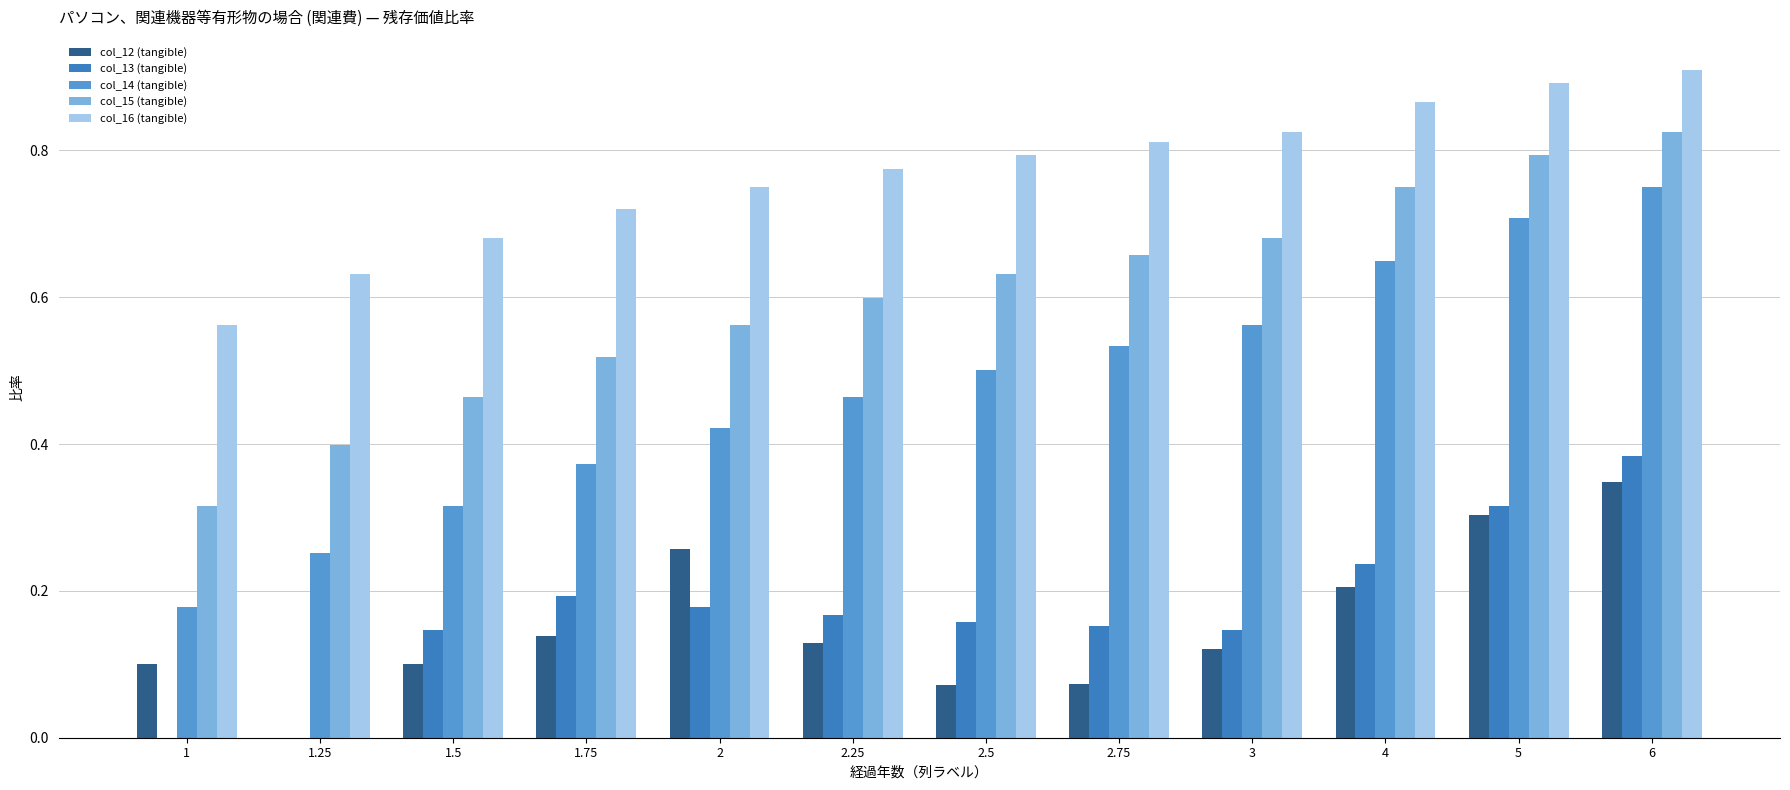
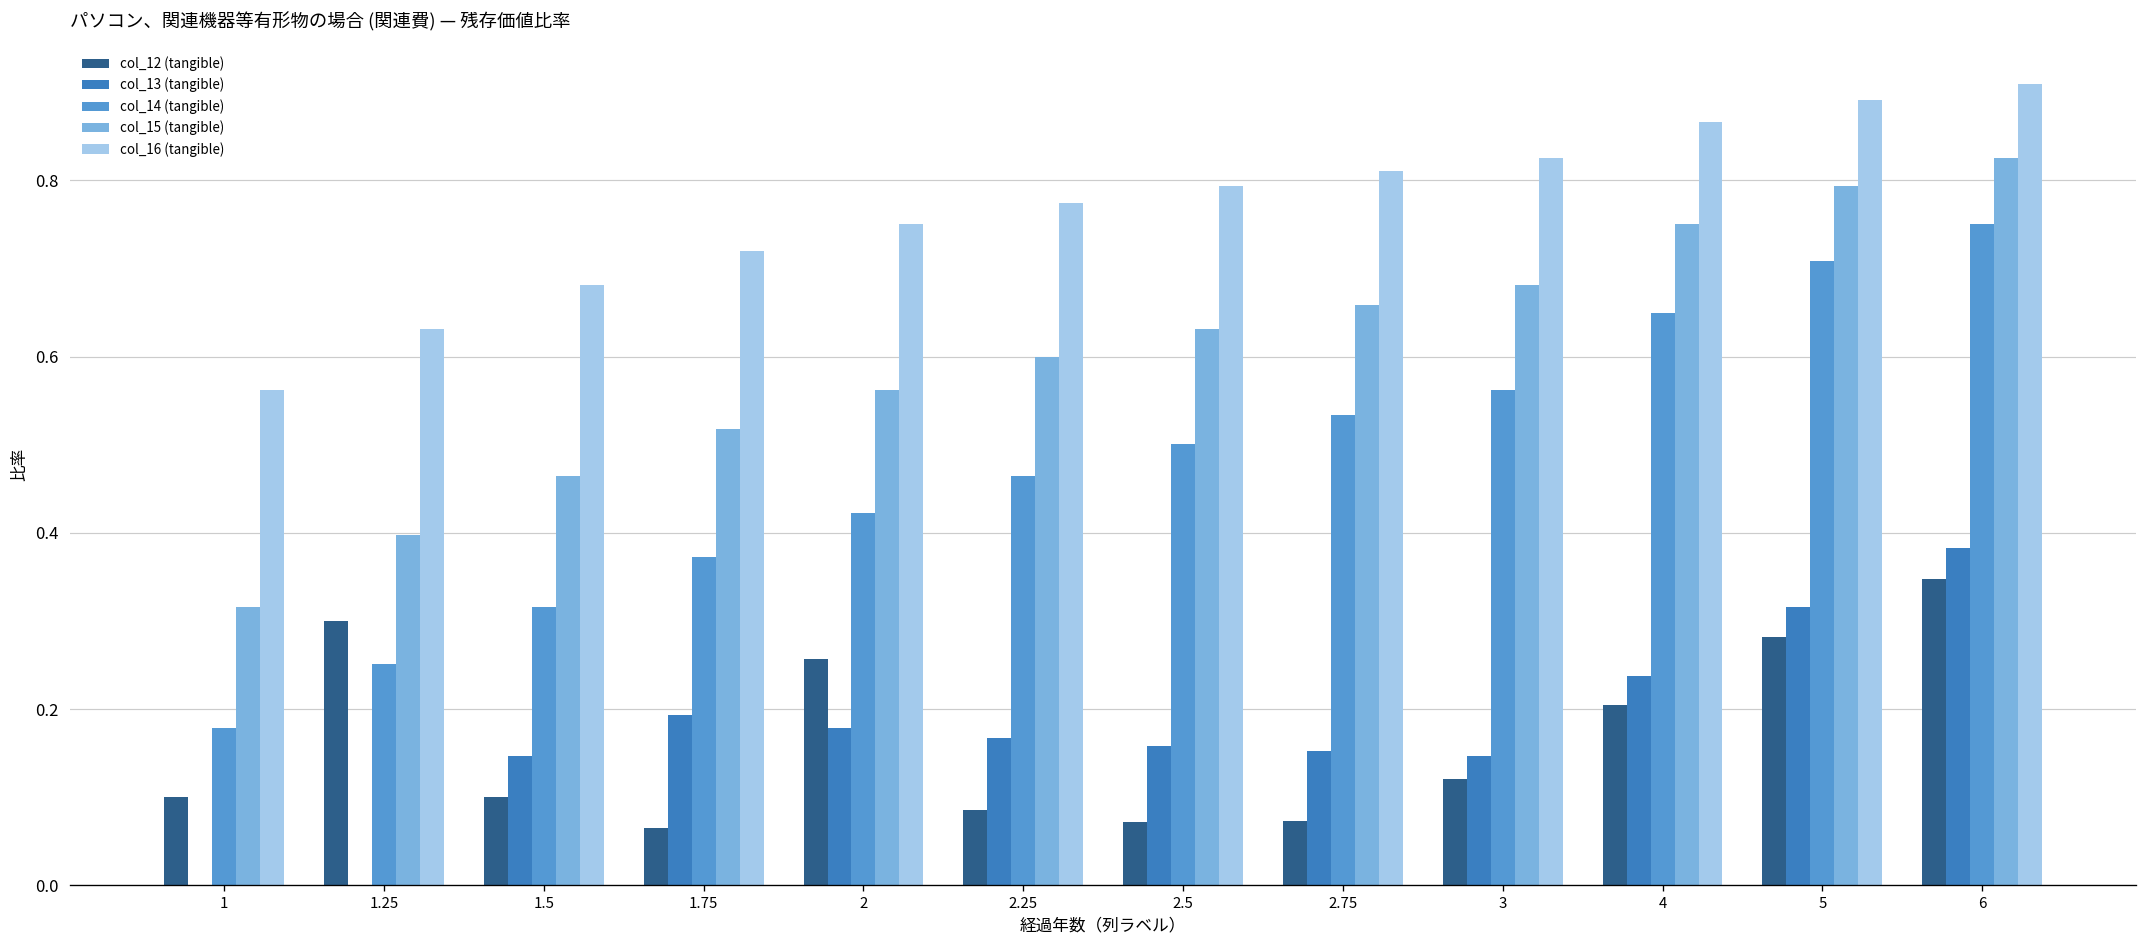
  {
    "col_12 (tangible)": {
      "1": 0.10,
-     "1.25": 0.0,
+     "1.25": 0.3,
      "1.5": 0.10,
-     "1.75": 0.14,
+     "1.75": 0.07,
      "2": 0.26,
-     "2.25": 0.13,
+     "2.25": 0.09,
      "2.5": 0.07,
      "2.75": 0.07,
      "3": 0.12,
      "4": 0.21,
-     "5": 0.30,
+     "5": 0.28,
      "6": 0.35
    }
  }
